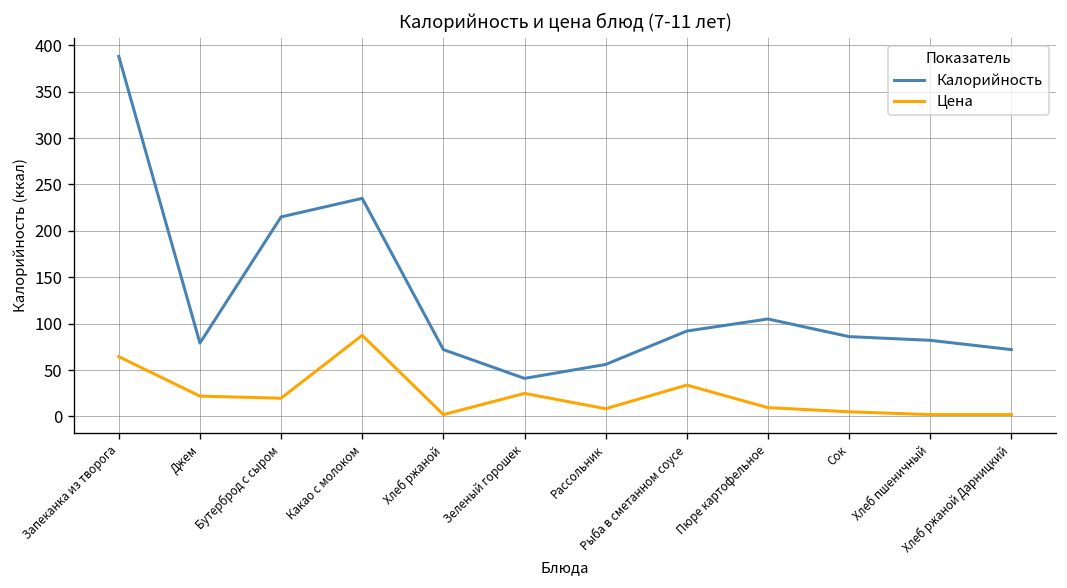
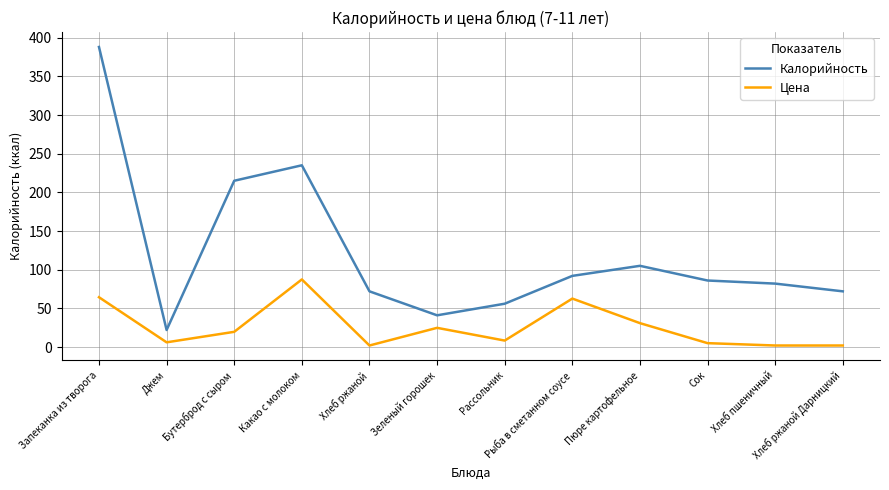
  {
    "Калорийность": {
      "Запеканка из творога": 390,
-     "Джем": 80,
+     "Джем": 20,
      "Бутерброд с сыром": 220,
      "Какао с молоком": 240,
      "Хлеб ржаной": 70,
      "Зеленый горошек": 40,
      "Рассольник": 60,
      "Рыба в сметанном соусе": 90,
      "Пюре картофельное": 110,
      "Сок": 90,
      "Хлеб пшеничный": 80,
      "Хлеб ржаной Дарницкий": 70
    },
    "Цена": {
      "Запеканка из творога": 60,
-     "Джем": 20,
+     "Джем": 10,
      "Бутерброд с сыром": 20,
      "Какао с молоком": 90,
      "Хлеб ржаной": 0,
      "Зеленый горошек": 20,
      "Рассольник": 10,
-     "Рыба в сметанном соусе": 30,
-     "Пюре картофельное": 10,
+     "Рыба в сметанном соусе": 60,
+     "Пюре картофельное": 30,
      "Сок": 10,
      "Хлеб пшеничный": 0,
      "Хлеб ржаной Дарницкий": 0
    }
  }
